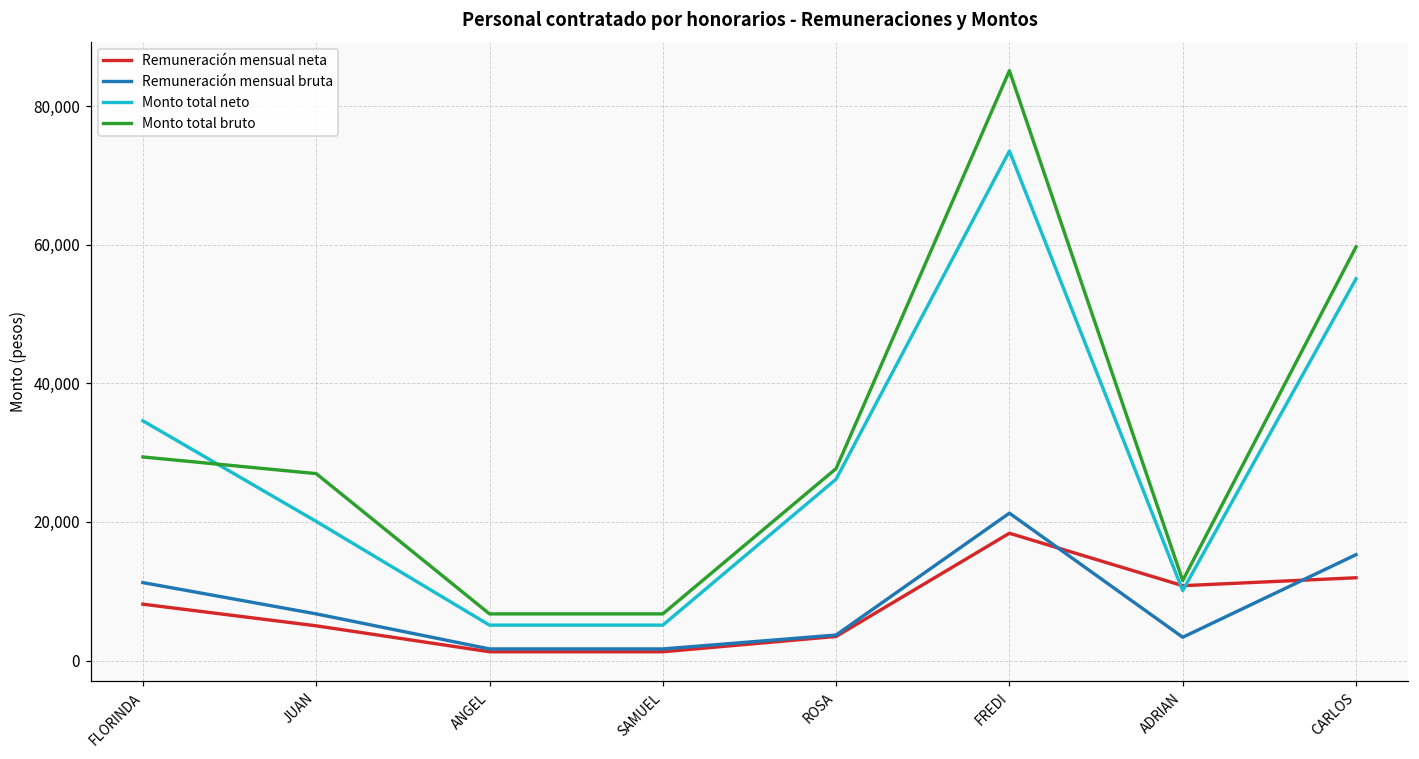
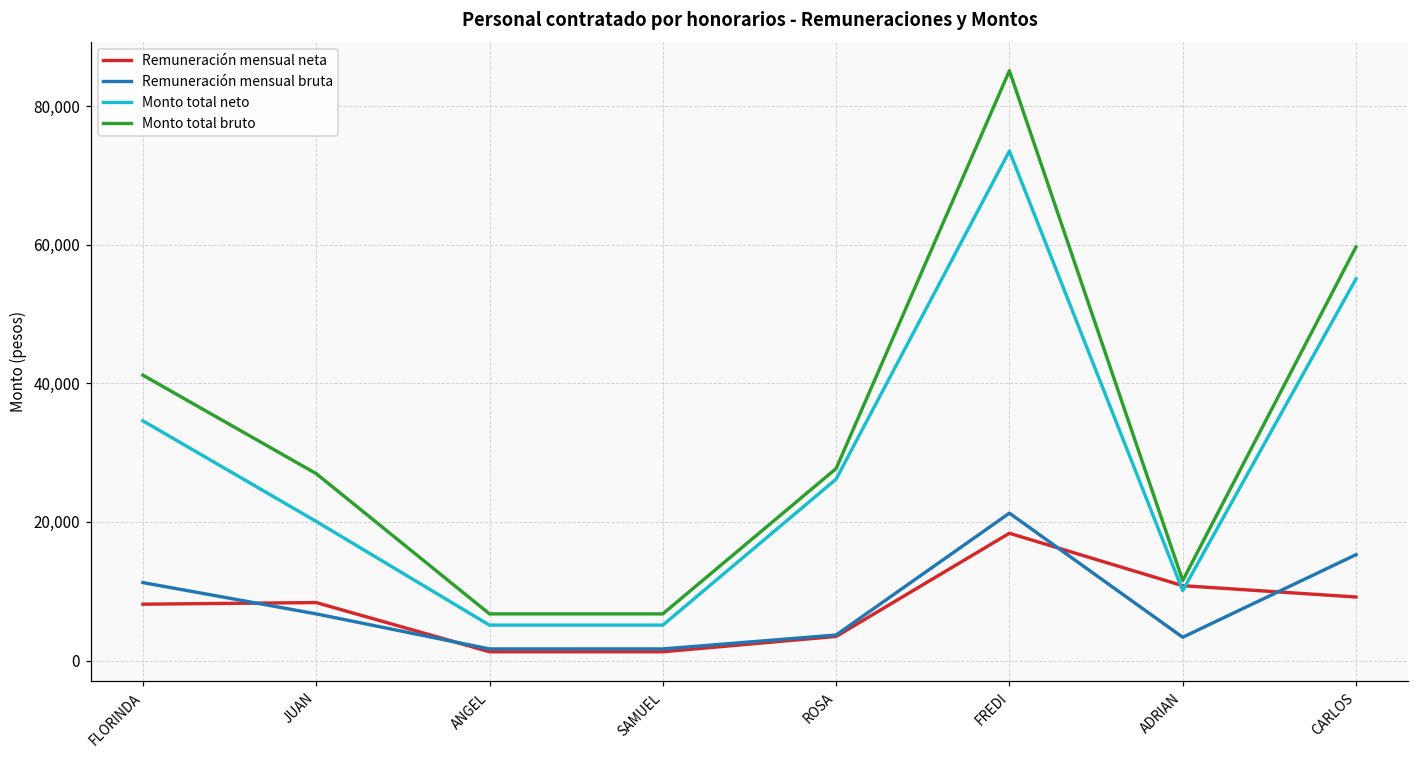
  {
    "Remuneración mensual neta": {
      "FLORINDA": "8,000",
-     "JUAN": "5,000",
+     "JUAN": "8,000",
      "ANGEL": "1,000",
      "SAMUEL": "1,000",
      "FREDI": "18,000",
      "ADRIAN": "11,000",
-     "CARLOS": "12,000"
+     "CARLOS": "9,000"
    },
    "Remuneración mensual bruta": {
      "FLORINDA": "11,000",
      "JUAN": "7,000",
      "ANGEL": "2,000",
      "SAMUEL": "2,000",
      "FREDI": "21,000",
      "ADRIAN": "3,000",
      "CARLOS": "15,000"
    },
    "Monto total neto": {
      "FLORINDA": "35,000",
      "JUAN": "20,000",
      "ANGEL": "5,000",
      "SAMUEL": "5,000",
      "ROSA": "26,000",
      "FREDI": "73,000",
      "ADRIAN": "10,000",
      "CARLOS": "55,000"
    },
    "Monto total bruto": {
-     "FLORINDA": "29,000",
+     "FLORINDA": "41,000",
      "JUAN": "27,000",
      "ANGEL": "7,000",
      "SAMUEL": "7,000",
      "ROSA": "28,000",
      "FREDI": "85,000",
      "ADRIAN": "12,000",
      "CARLOS": "60,000"
    }
  }
